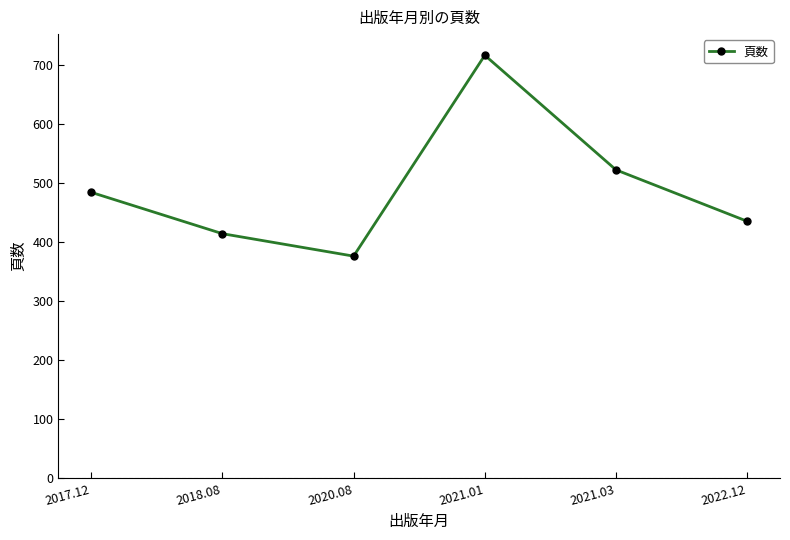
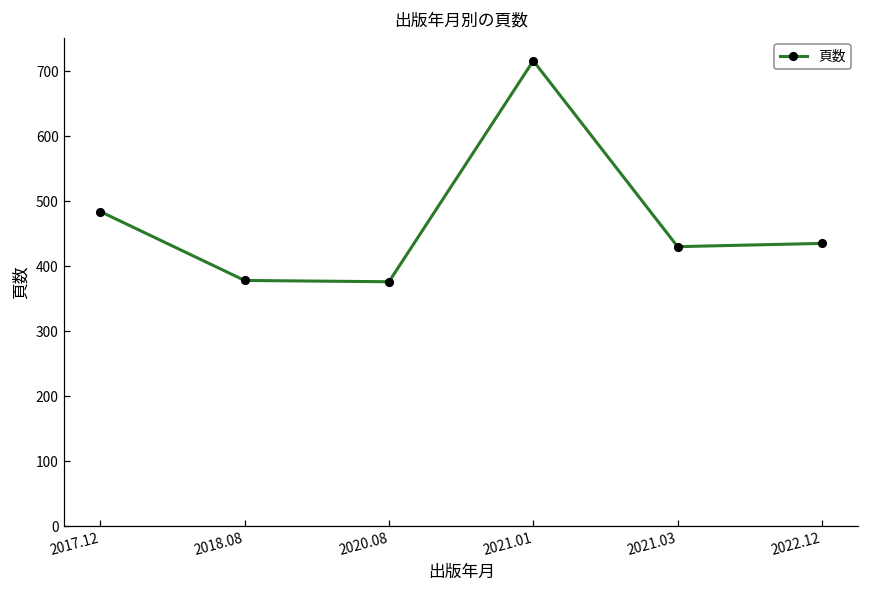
  {
    "2017.12": 480,
-   "2018.08": 410,
+   "2018.08": 380,
    "2020.08": 380,
    "2021.01": 720,
-   "2021.03": 520,
+   "2021.03": 430,
    "2022.12": 440
  }
